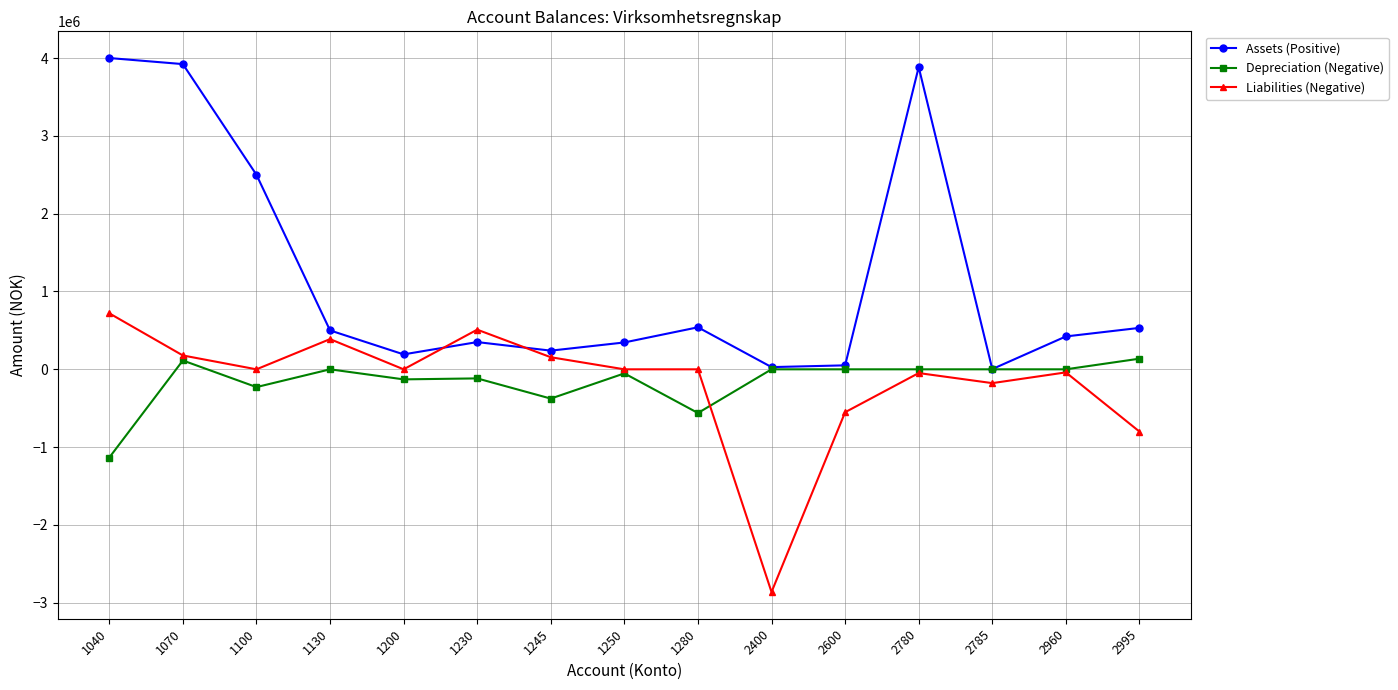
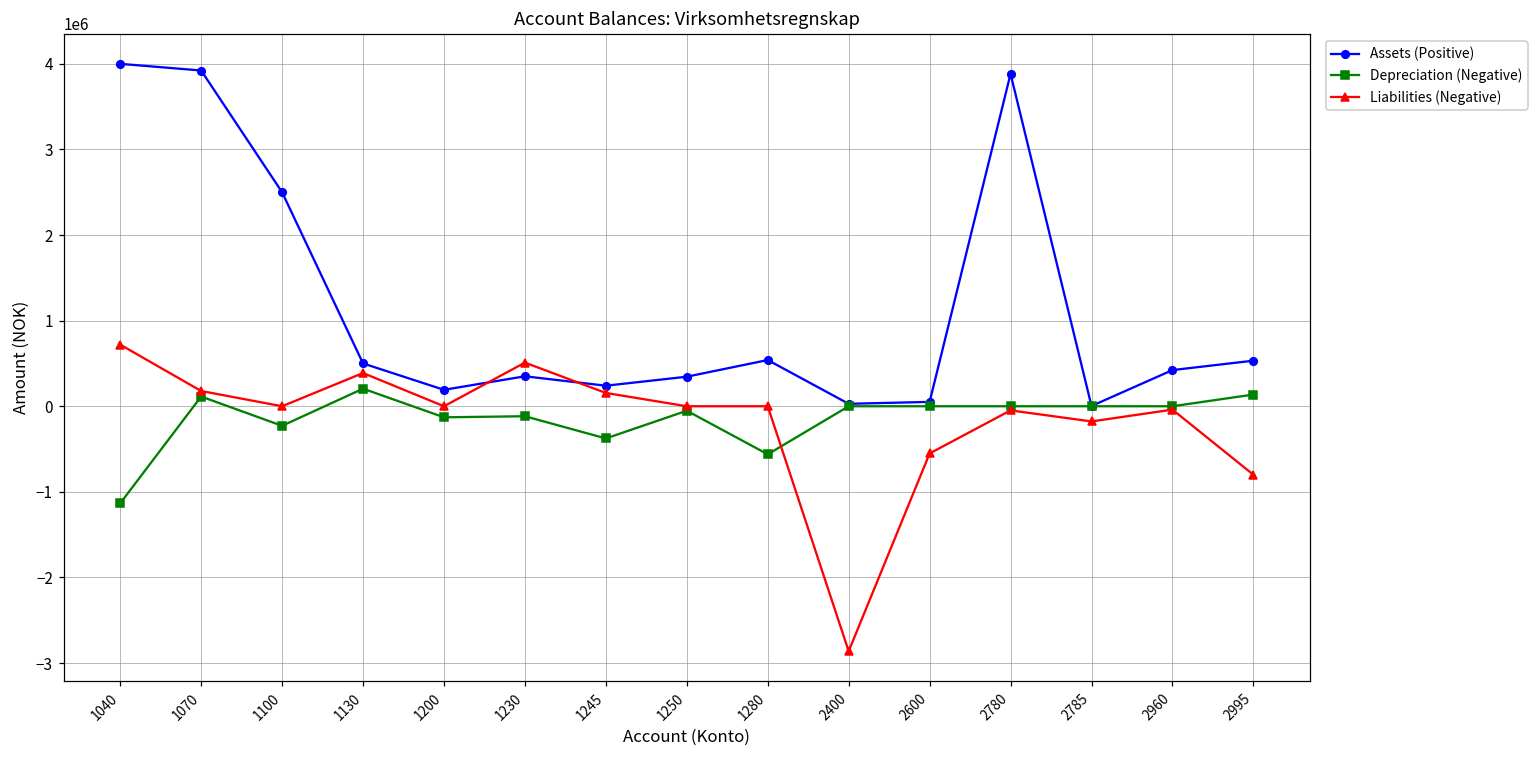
  {
    "Assets (Positive)": {
      "1040": 4000000,
      "1070": 3900000,
      "1100": 2500000,
      "1130": 500000,
      "1200": 200000,
      "1230": 400000,
      "1245": 200000,
      "1250": 300000,
      "1280": 500000,
      "2600": 100000,
      "2780": 3900000,
      "2960": 400000,
      "2995": 500000
    },
    "Depreciation (Negative)": {
      "1040": -1100000,
      "1070": 100000,
      "1100": -200000,
-     "1130": 0,
+     "1130": 200000,
      "1200": -100000,
      "1230": -100000,
      "1245": -400000,
      "1250": -100000,
      "1280": -600000,
      "2600": 0,
      "2780": 0,
      "2960": 0,
      "2995": 100000
    },
    "Liabilities (Negative)": {
      "1040": 700000,
      "1070": 200000,
      "1100": 0,
      "1130": 400000,
      "1200": 0,
      "1230": 500000,
      "1245": 200000,
      "1250": 0,
      "1280": 0,
      "2400": -2900000,
      "2600": -600000,
      "2780": 0,
      "2785": -200000,
      "2960": 0,
      "2995": -800000
    }
  }
